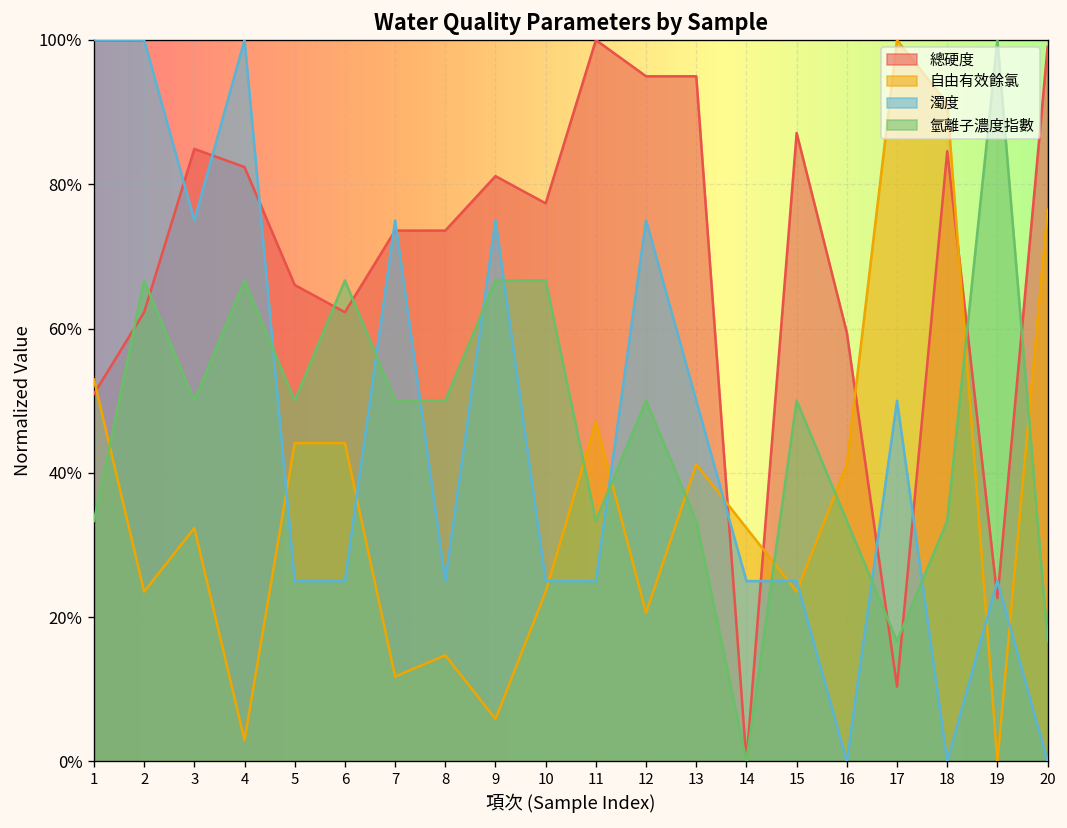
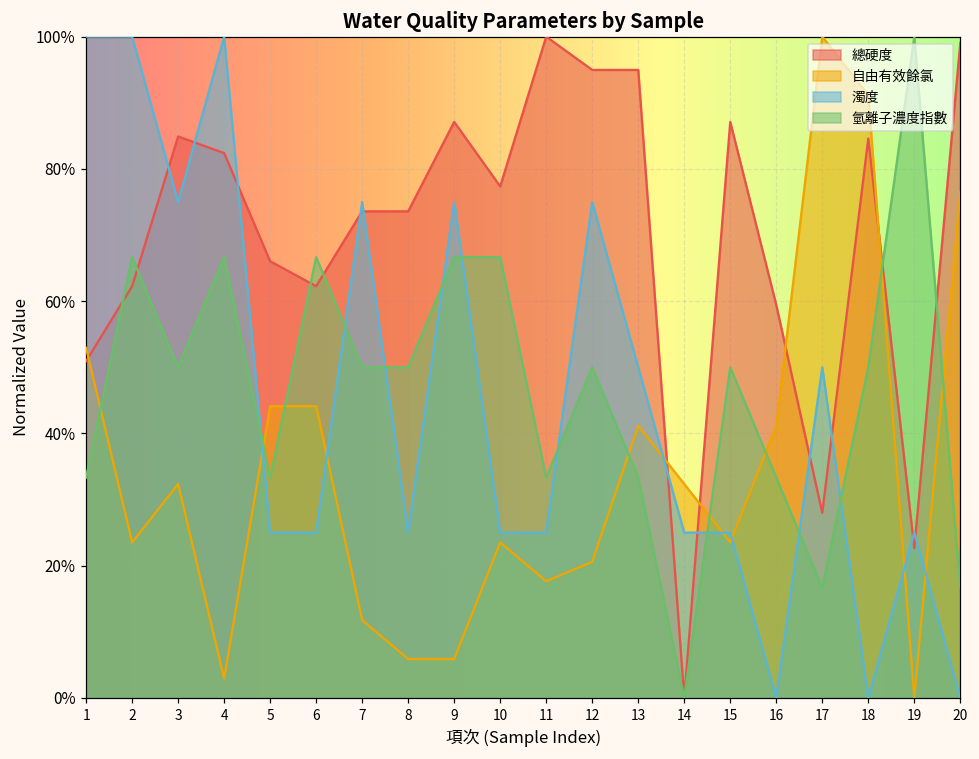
  {
    "總硬度": {
      "1": "51%",
      "2": "62%",
      "3": "85%",
      "4": "82%",
      "5": "66%",
      "6": "62%",
      "7": "74%",
      "8": "74%",
-     "9": "81%",
+     "9": "87%",
      "10": "77%",
      "11": "100%",
      "12": "95%",
      "13": "95%",
      "15": "87%",
      "16": "59%",
-     "17": "10%",
+     "17": "28%",
      "18": "85%",
      "19": "23%",
      "20": "99%"
    },
    "自由有效餘氯": {
      "1": "53%",
      "2": "24%",
      "3": "32%",
      "4": "3%",
      "5": "44%",
      "6": "44%",
      "7": "12%",
-     "8": "15%",
+     "8": "6%",
      "9": "6%",
      "10": "24%",
-     "11": "47%",
+     "11": "18%",
      "12": "21%",
      "13": "41%",
      "14": "32%",
      "15": "24%",
      "16": "41%",
      "17": "100%",
      "19": "0%",
      "20": "76%"
    },
    "濁度": {
      "1": "100%",
      "2": "100%",
      "3": "75%",
      "4": "100%",
      "5": "25%",
      "6": "25%",
      "7": "75%",
      "8": "25%",
      "9": "75%",
      "10": "25%",
      "11": "25%",
      "12": "75%",
      "13": "50%",
      "14": "25%",
      "15": "25%",
      "16": "0%",
      "17": "50%",
      "18": "0%",
      "19": "25%",
      "20": "0%"
    },
    "氫離子濃度指數": {
      "1": "33%",
      "2": "67%",
      "3": "50%",
      "4": "67%",
-     "5": "50%",
+     "5": "33%",
      "6": "67%",
      "7": "50%",
      "8": "50%",
      "9": "67%",
      "10": "67%",
      "11": "33%",
      "12": "50%",
      "13": "33%",
      "15": "50%",
      "16": "33%",
      "17": "17%",
-     "18": "33%",
+     "18": "50%",
      "19": "100%",
      "20": "17%"
    }
  }
